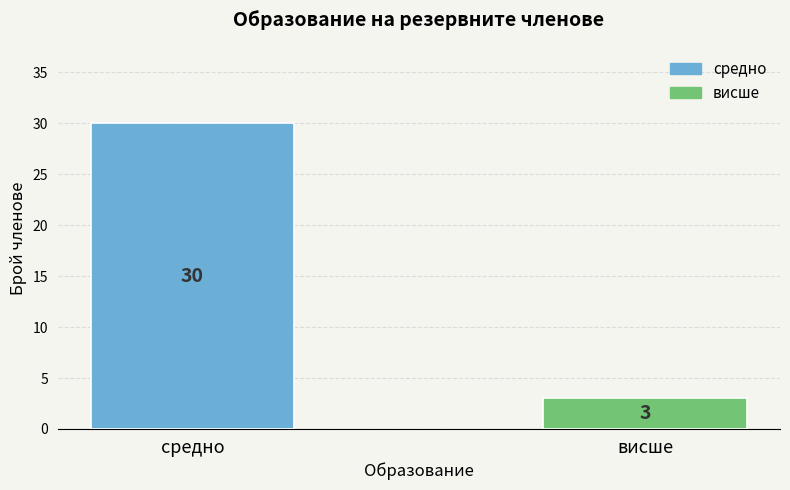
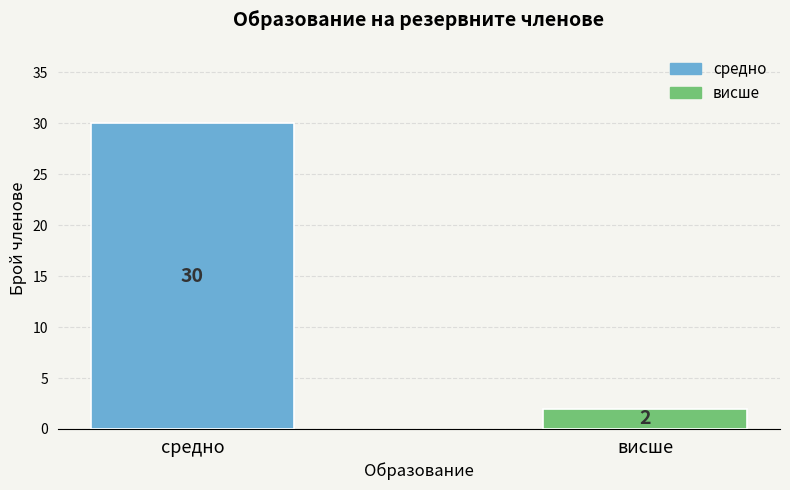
  {
    "средно": 30,
-   "висше": 3
+   "висше": 2
  }
